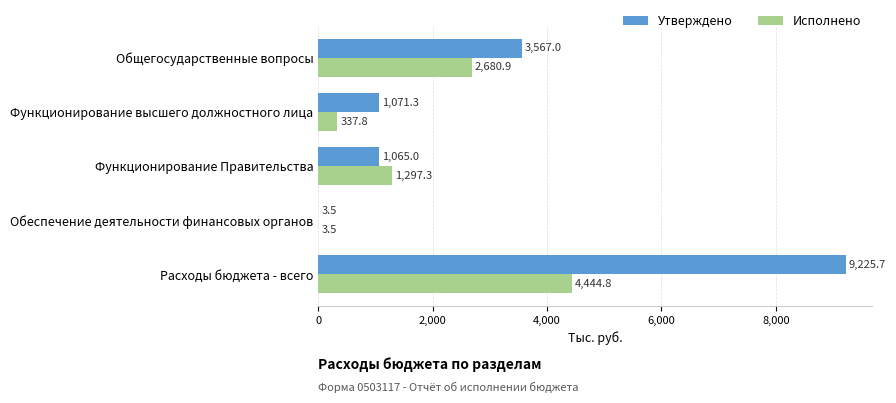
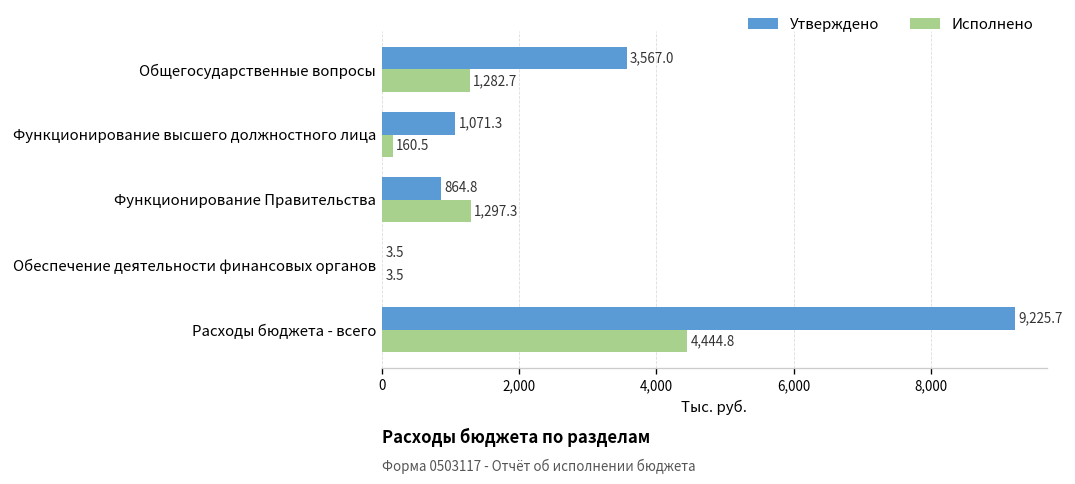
  {
    "Утверждено": {
      "Общегосударственные вопросы": "3,567.0",
      "Функционирование высшего должностного лица": "1,071.3",
-     "Функционирование Правительства": "1,065.0",
+     "Функционирование Правительства": "864.8",
      "Обеспечение деятельности финансовых органов": "3.5",
      "Расходы бюджета - всего": "9,225.7"
    },
    "Исполнено": {
-     "Общегосударственные вопросы": "2,680.9",
-     "Функционирование высшего должностного лица": "337.8",
+     "Общегосударственные вопросы": "1,282.7",
+     "Функционирование высшего должностного лица": "160.5",
      "Функционирование Правительства": "1,297.3",
      "Обеспечение деятельности финансовых органов": "3.5",
      "Расходы бюджета - всего": "4,444.8"
    }
  }
